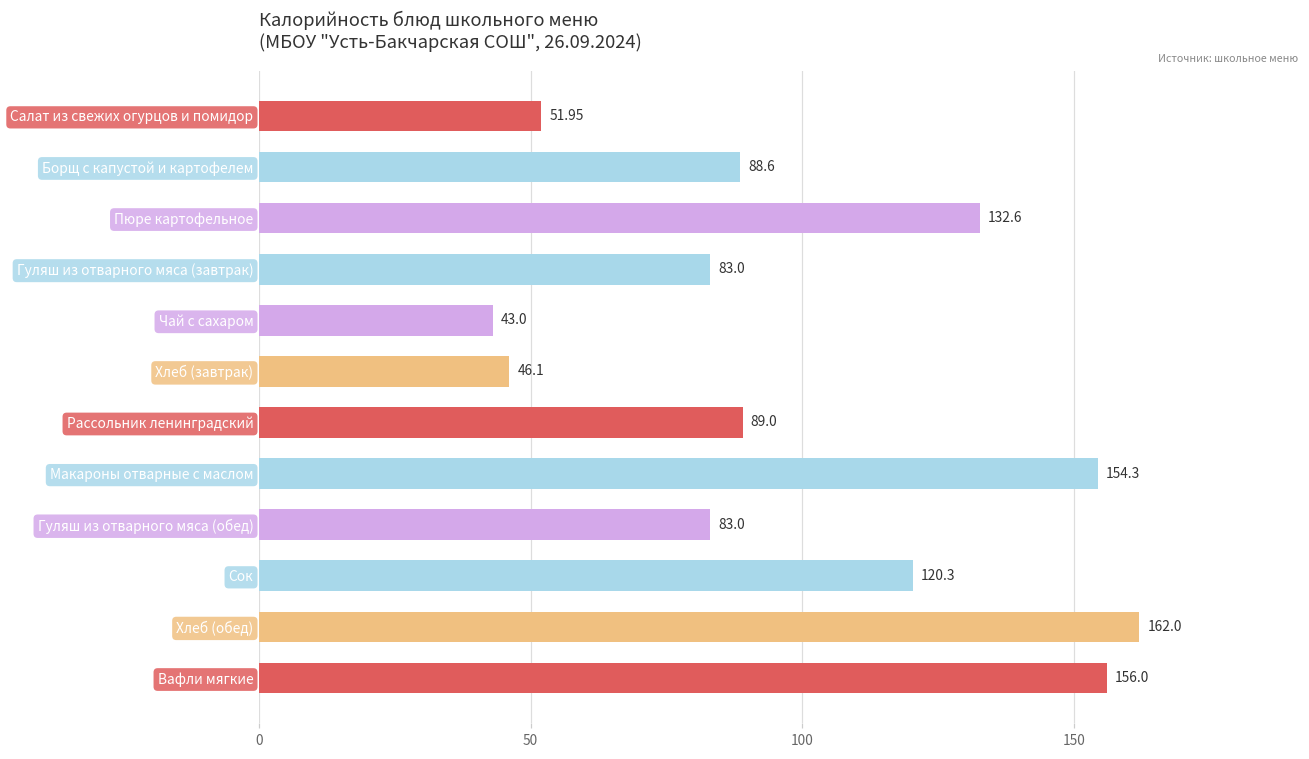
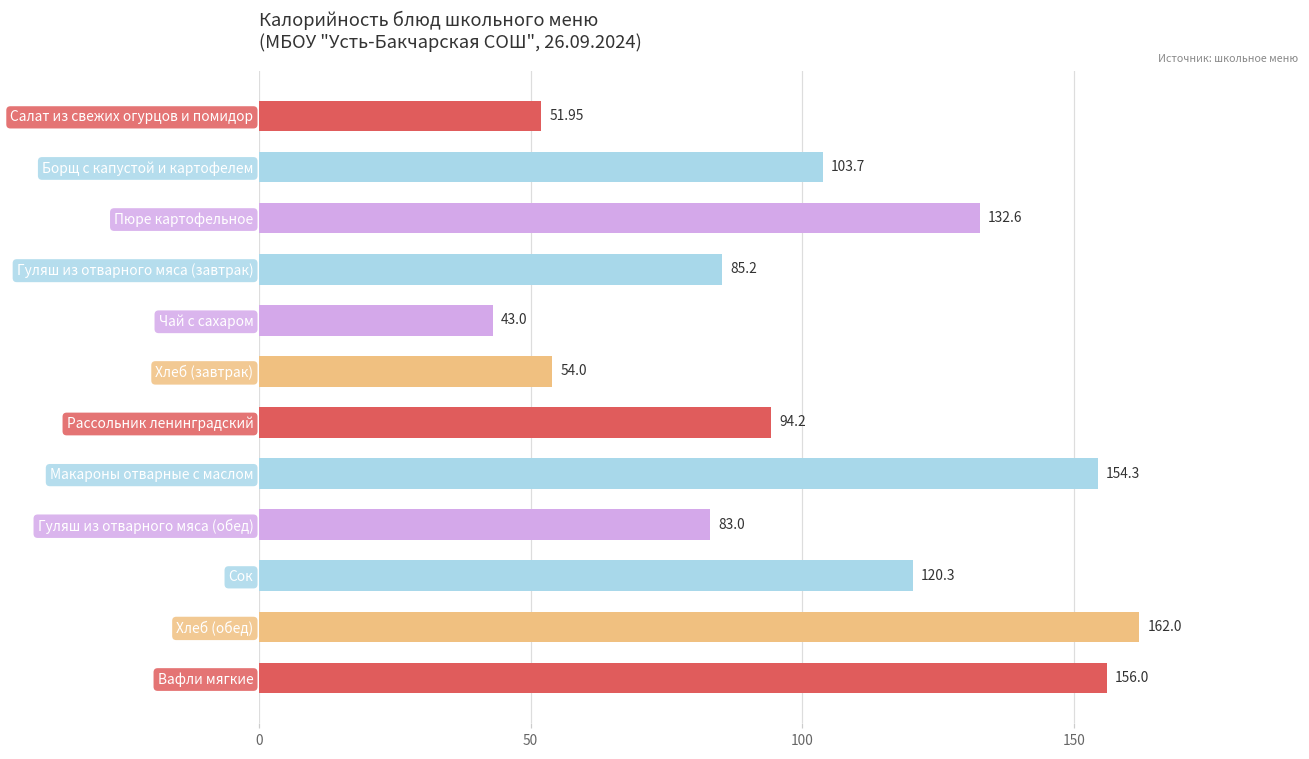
  {
    "Салат из свежих огурцов и помидор": 51.95,
-   "Борщ с капустой и картофелем": 88.6,
+   "Борщ с капустой и картофелем": 103.7,
    "Пюре картофельное": 132.6,
-   "Гуляш из отварного мяса (завтрак)": 83.0,
+   "Гуляш из отварного мяса (завтрак)": 85.2,
    "Чай с сахаром": 43.0,
-   "Хлеб (завтрак)": 46.1,
-   "Рассольник ленинградский": 89.0,
+   "Хлеб (завтрак)": 54.0,
+   "Рассольник ленинградский": 94.2,
    "Макароны отварные с маслом": 154.3,
    "Гуляш из отварного мяса (обед)": 83.0,
    "Сок": 120.3,
    "Хлеб (обед)": 162.0,
    "Вафли мягкие": 156.0
  }
